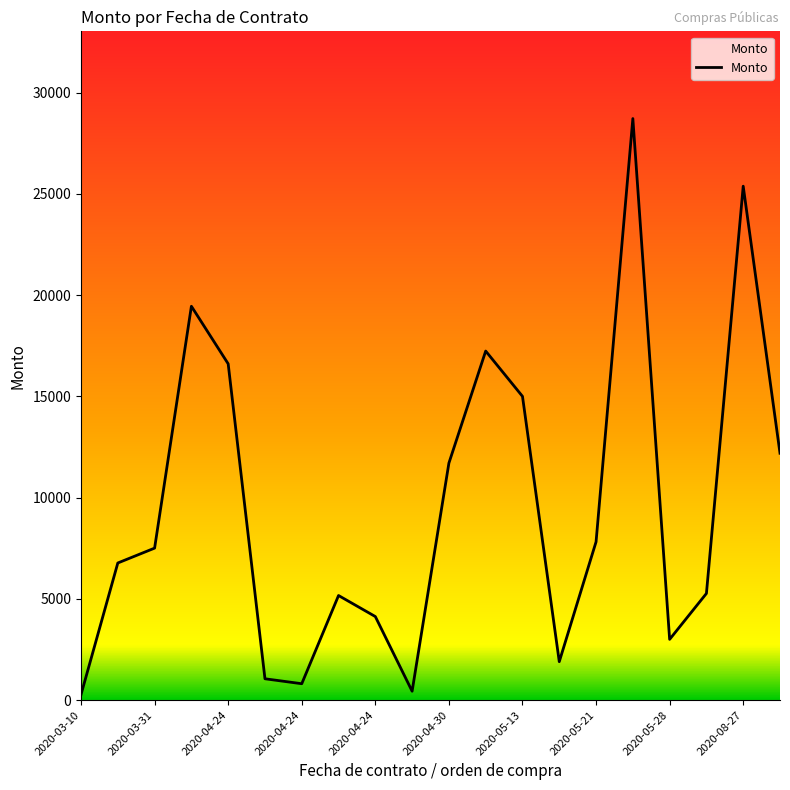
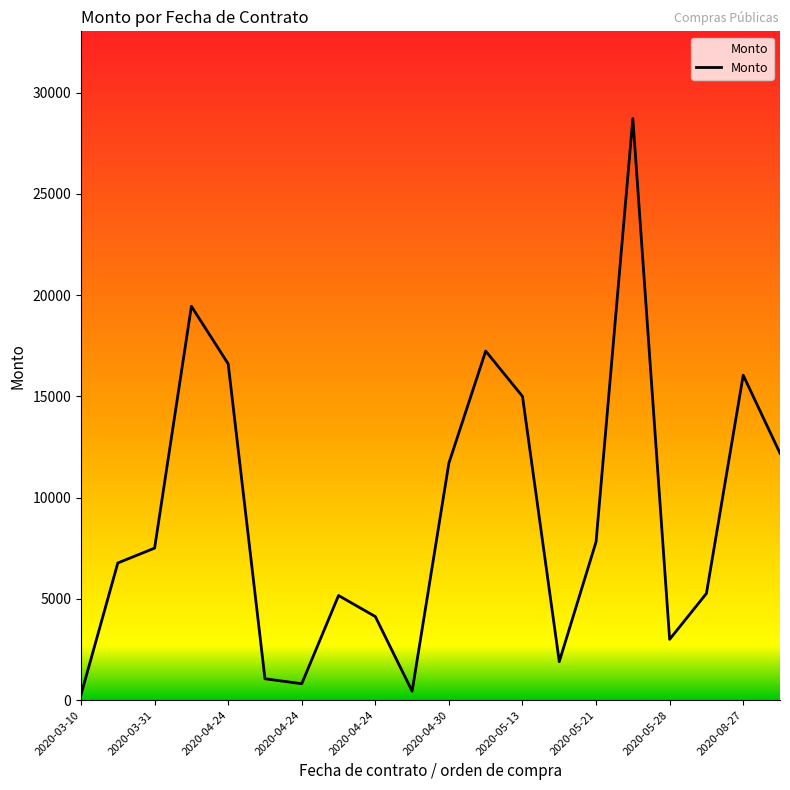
  {
    "2020-03-10": 300,
    "2020-05-21": 7800,
-   "2020-08-27": 25400
+   "2020-08-27": 16000
  }
